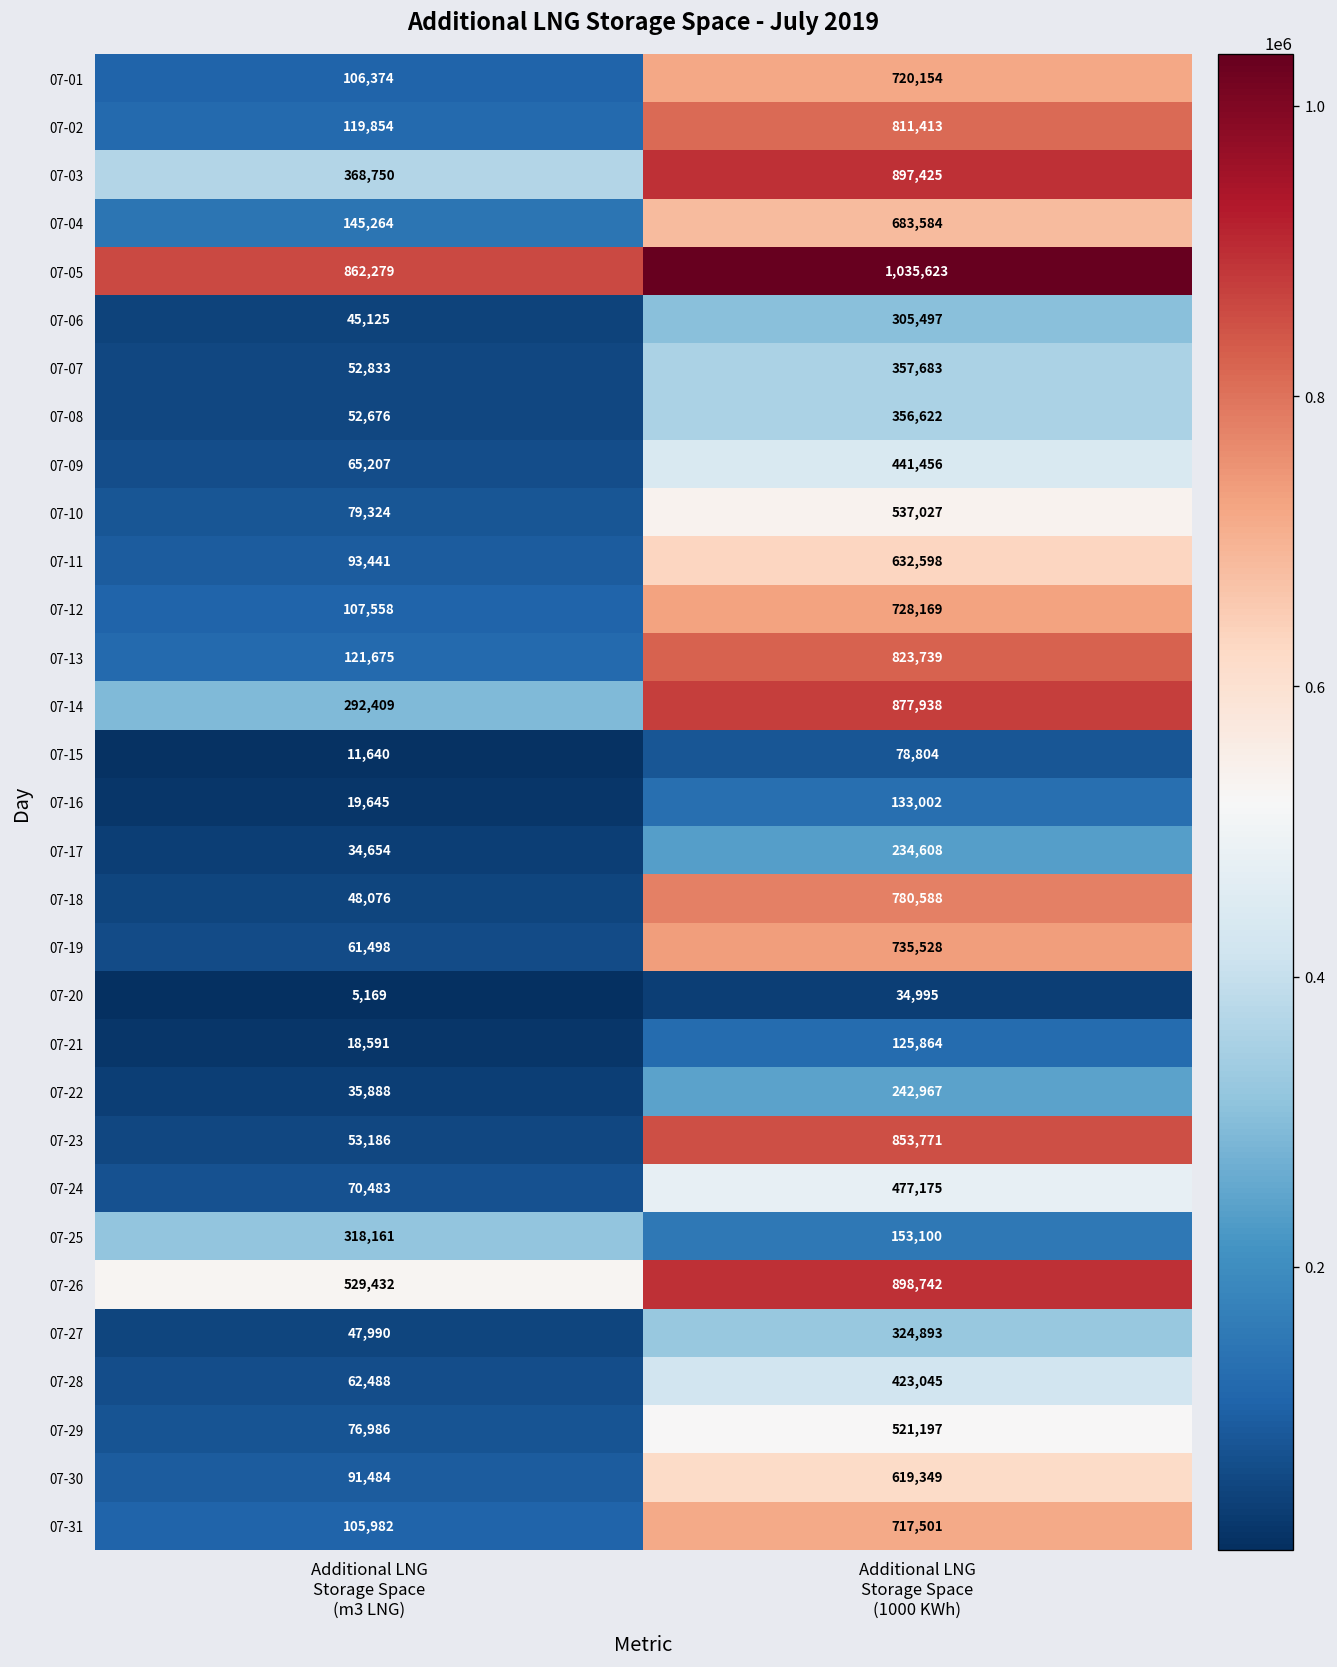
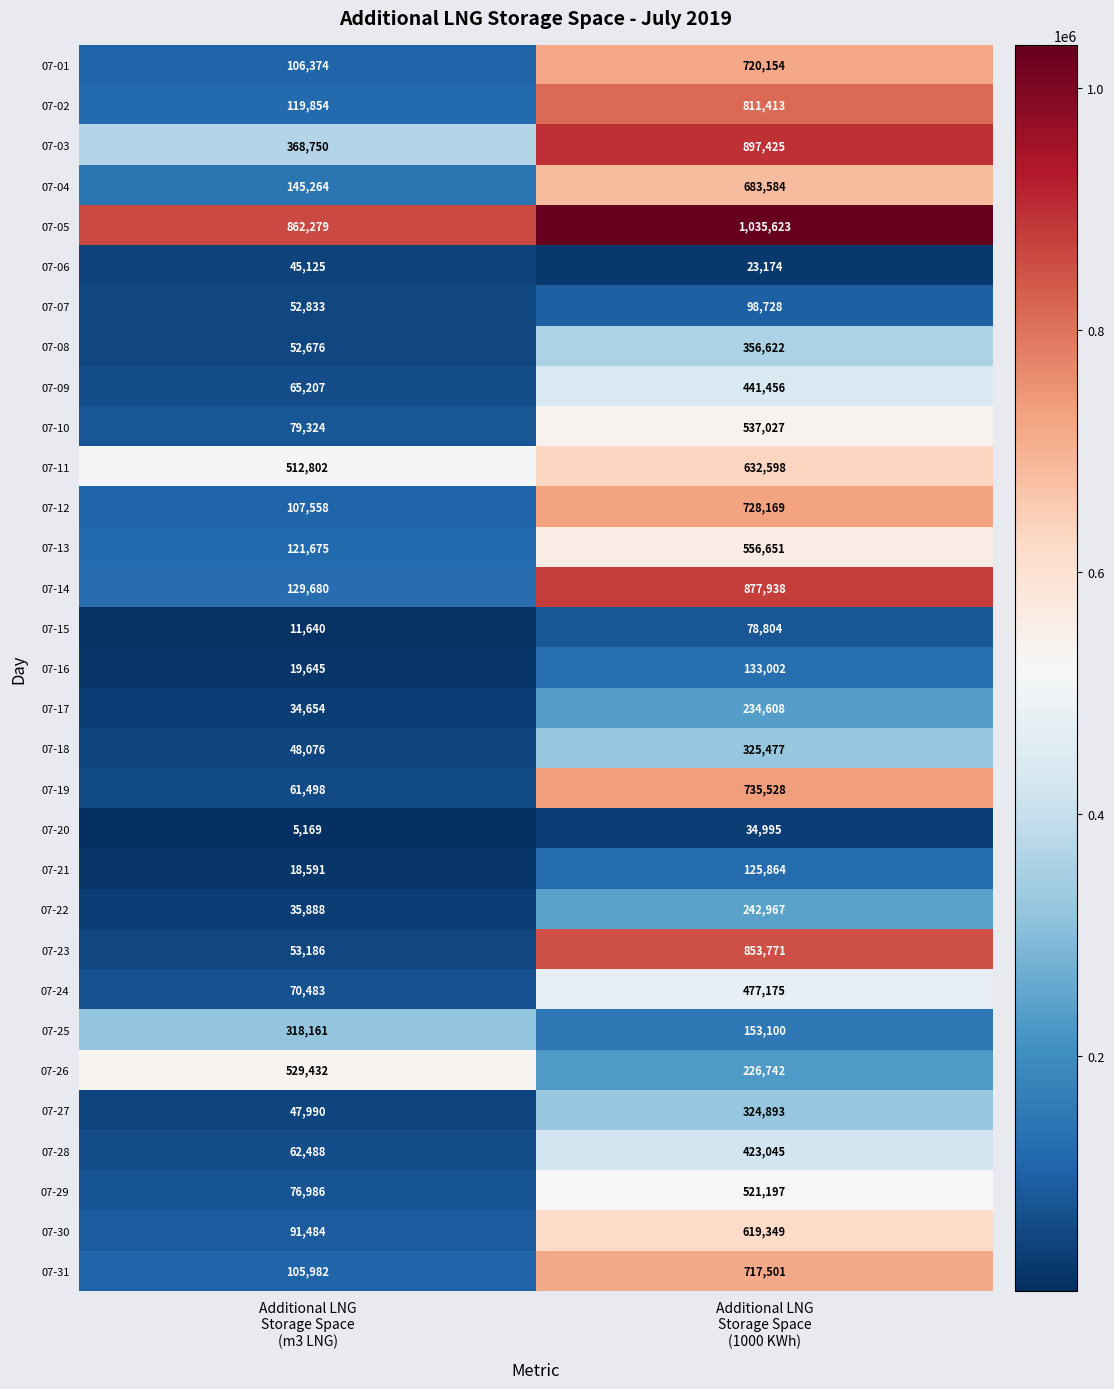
  {
    "07-01": {
      "Additional LNG Storage Space (m3 LNG)": "106,374",
      "Additional LNG Storage Space (1000 KWh)": "720,154"
    },
    "07-02": {
      "Additional LNG Storage Space (m3 LNG)": "119,854",
      "Additional LNG Storage Space (1000 KWh)": "811,413"
    },
    "07-03": {
      "Additional LNG Storage Space (m3 LNG)": "368,750",
      "Additional LNG Storage Space (1000 KWh)": "897,425"
    },
    "07-04": {
      "Additional LNG Storage Space (m3 LNG)": "145,264",
      "Additional LNG Storage Space (1000 KWh)": "683,584"
    },
    "07-05": {
      "Additional LNG Storage Space (m3 LNG)": "862,279",
      "Additional LNG Storage Space (1000 KWh)": "1,035,623"
    },
    "07-06": {
      "Additional LNG Storage Space (m3 LNG)": "45,125",
-     "Additional LNG Storage Space (1000 KWh)": "305,497"
+     "Additional LNG Storage Space (1000 KWh)": "23,174"
    },
    "07-07": {
      "Additional LNG Storage Space (m3 LNG)": "52,833",
-     "Additional LNG Storage Space (1000 KWh)": "357,683"
+     "Additional LNG Storage Space (1000 KWh)": "98,728"
    },
    "07-08": {
      "Additional LNG Storage Space (m3 LNG)": "52,676",
      "Additional LNG Storage Space (1000 KWh)": "356,622"
    },
    "07-09": {
      "Additional LNG Storage Space (m3 LNG)": "65,207",
      "Additional LNG Storage Space (1000 KWh)": "441,456"
    },
    "07-10": {
      "Additional LNG Storage Space (m3 LNG)": "79,324",
      "Additional LNG Storage Space (1000 KWh)": "537,027"
    },
    "07-11": {
-     "Additional LNG Storage Space (m3 LNG)": "93,441",
+     "Additional LNG Storage Space (m3 LNG)": "512,802",
      "Additional LNG Storage Space (1000 KWh)": "632,598"
    },
    "07-12": {
      "Additional LNG Storage Space (m3 LNG)": "107,558",
      "Additional LNG Storage Space (1000 KWh)": "728,169"
    },
    "07-13": {
      "Additional LNG Storage Space (m3 LNG)": "121,675",
-     "Additional LNG Storage Space (1000 KWh)": "823,739"
+     "Additional LNG Storage Space (1000 KWh)": "556,651"
    },
    "07-14": {
-     "Additional LNG Storage Space (m3 LNG)": "292,409",
+     "Additional LNG Storage Space (m3 LNG)": "129,680",
      "Additional LNG Storage Space (1000 KWh)": "877,938"
    },
    "07-15": {
      "Additional LNG Storage Space (m3 LNG)": "11,640",
      "Additional LNG Storage Space (1000 KWh)": "78,804"
    },
    "07-16": {
      "Additional LNG Storage Space (m3 LNG)": "19,645",
      "Additional LNG Storage Space (1000 KWh)": "133,002"
    },
    "07-17": {
      "Additional LNG Storage Space (m3 LNG)": "34,654",
      "Additional LNG Storage Space (1000 KWh)": "234,608"
    },
    "07-18": {
      "Additional LNG Storage Space (m3 LNG)": "48,076",
-     "Additional LNG Storage Space (1000 KWh)": "780,588"
+     "Additional LNG Storage Space (1000 KWh)": "325,477"
    },
    "07-19": {
      "Additional LNG Storage Space (m3 LNG)": "61,498",
      "Additional LNG Storage Space (1000 KWh)": "735,528"
    },
    "07-20": {
      "Additional LNG Storage Space (m3 LNG)": "5,169",
      "Additional LNG Storage Space (1000 KWh)": "34,995"
    },
    "07-21": {
      "Additional LNG Storage Space (m3 LNG)": "18,591",
      "Additional LNG Storage Space (1000 KWh)": "125,864"
    },
    "07-22": {
      "Additional LNG Storage Space (m3 LNG)": "35,888",
      "Additional LNG Storage Space (1000 KWh)": "242,967"
    },
    "07-23": {
      "Additional LNG Storage Space (m3 LNG)": "53,186",
      "Additional LNG Storage Space (1000 KWh)": "853,771"
    },
    "07-24": {
      "Additional LNG Storage Space (m3 LNG)": "70,483",
      "Additional LNG Storage Space (1000 KWh)": "477,175"
    },
    "07-25": {
      "Additional LNG Storage Space (m3 LNG)": "318,161",
      "Additional LNG Storage Space (1000 KWh)": "153,100"
    },
    "07-26": {
      "Additional LNG Storage Space (m3 LNG)": "529,432",
-     "Additional LNG Storage Space (1000 KWh)": "898,742"
+     "Additional LNG Storage Space (1000 KWh)": "226,742"
    },
    "07-27": {
      "Additional LNG Storage Space (m3 LNG)": "47,990",
      "Additional LNG Storage Space (1000 KWh)": "324,893"
    },
    "07-28": {
      "Additional LNG Storage Space (m3 LNG)": "62,488",
      "Additional LNG Storage Space (1000 KWh)": "423,045"
    },
    "07-29": {
      "Additional LNG Storage Space (m3 LNG)": "76,986",
      "Additional LNG Storage Space (1000 KWh)": "521,197"
    },
    "07-30": {
      "Additional LNG Storage Space (m3 LNG)": "91,484",
      "Additional LNG Storage Space (1000 KWh)": "619,349"
    },
    "07-31": {
      "Additional LNG Storage Space (m3 LNG)": "105,982",
      "Additional LNG Storage Space (1000 KWh)": "717,501"
    }
  }
